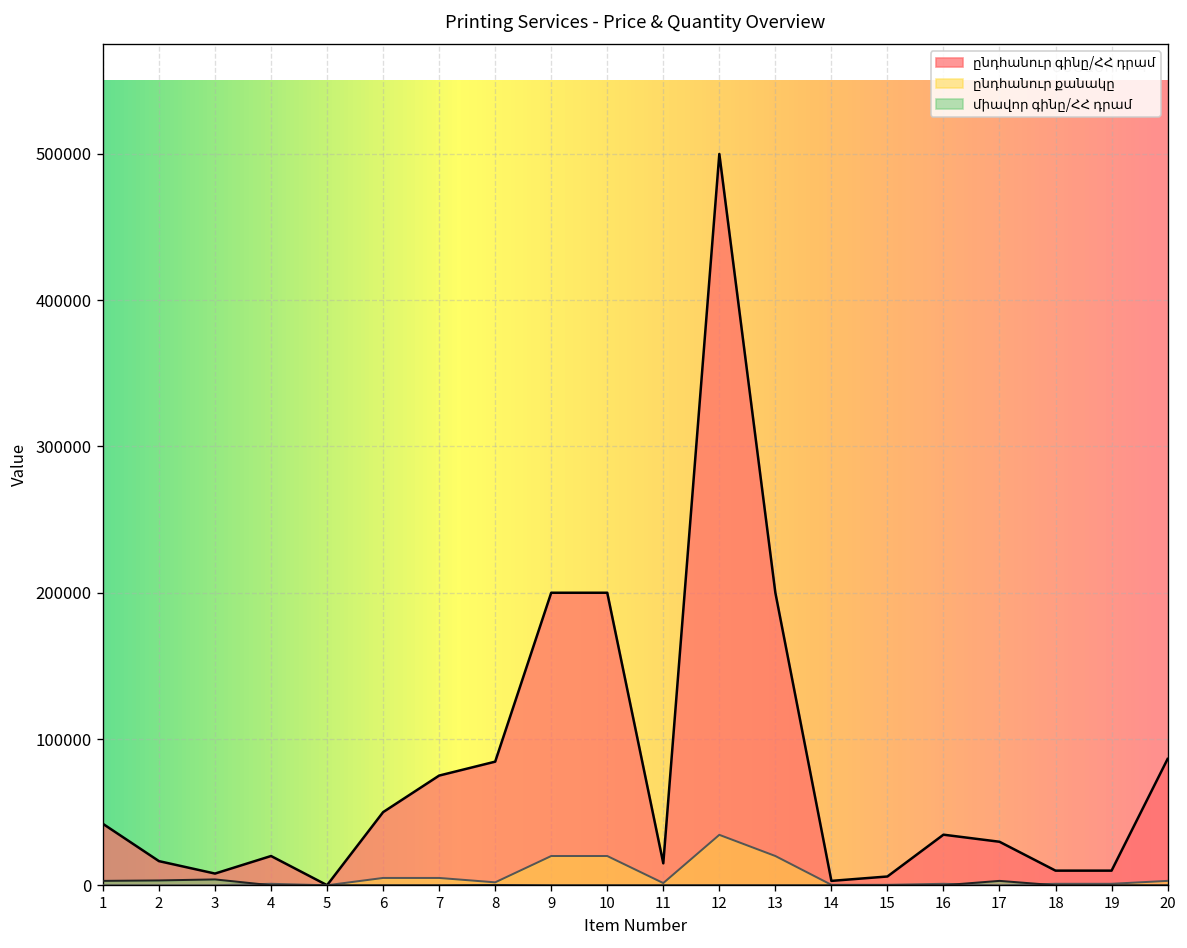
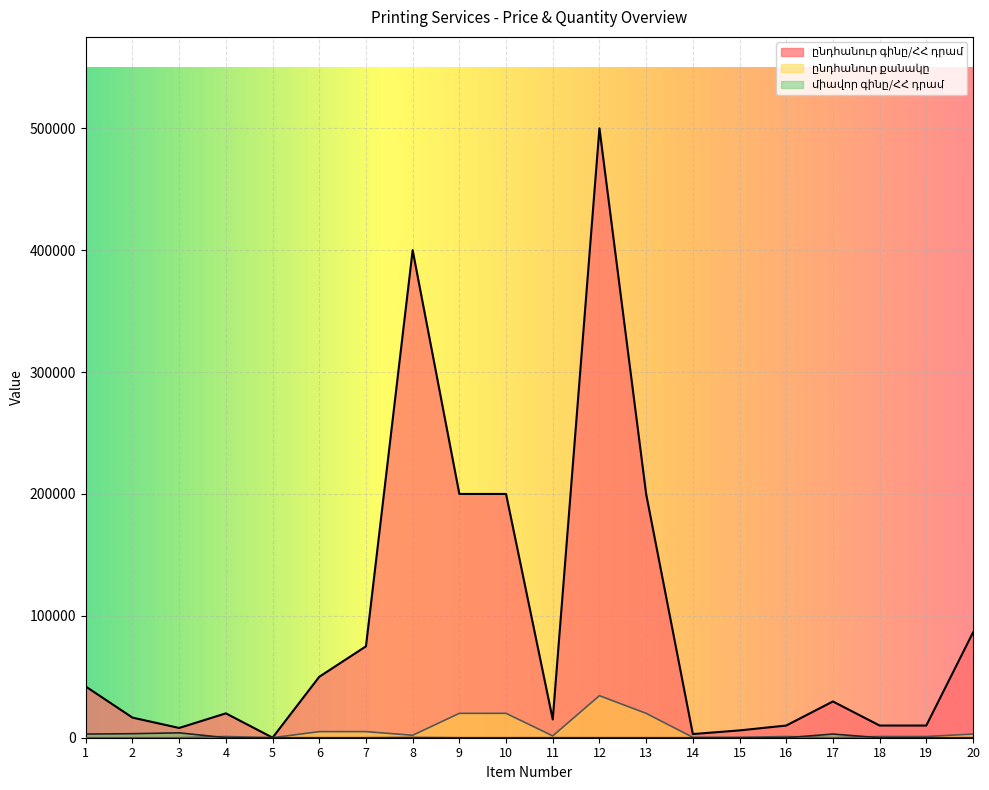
  {
    "ընդհանուր գինը/ՀՀ դրամ": {
      "1": 42000,
      "2": 17000,
      "3": 8000,
      "4": 20000,
      "6": 50000,
      "7": 75000,
-     "8": 85000,
+     "8": 400000,
      "9": 200000,
      "10": 200000,
      "11": 15000,
      "12": 500000,
      "13": 200000,
      "14": 3000,
      "15": 6000,
-     "16": 35000,
+     "16": 10000,
      "17": 30000,
      "18": 10000,
      "19": 10000,
      "20": 86000
    },
    "ընդհանուր քանակը": {
      "1": 0,
      "2": 0,
      "3": 0,
      "6": 5000,
      "7": 5000,
      "9": 20000,
      "10": 20000,
      "12": 34000,
      "13": 20000,
      "17": 0,
      "20": 3000
    },
    "միավոր գինը/ՀՀ դրամ": {
      "1": 3000,
      "2": 3000,
      "3": 4000,
      "6": 0,
      "7": 0,
      "9": 0,
      "10": 0,
      "12": 0,
      "13": 0,
      "17": 3000,
      "20": 0
    }
  }
